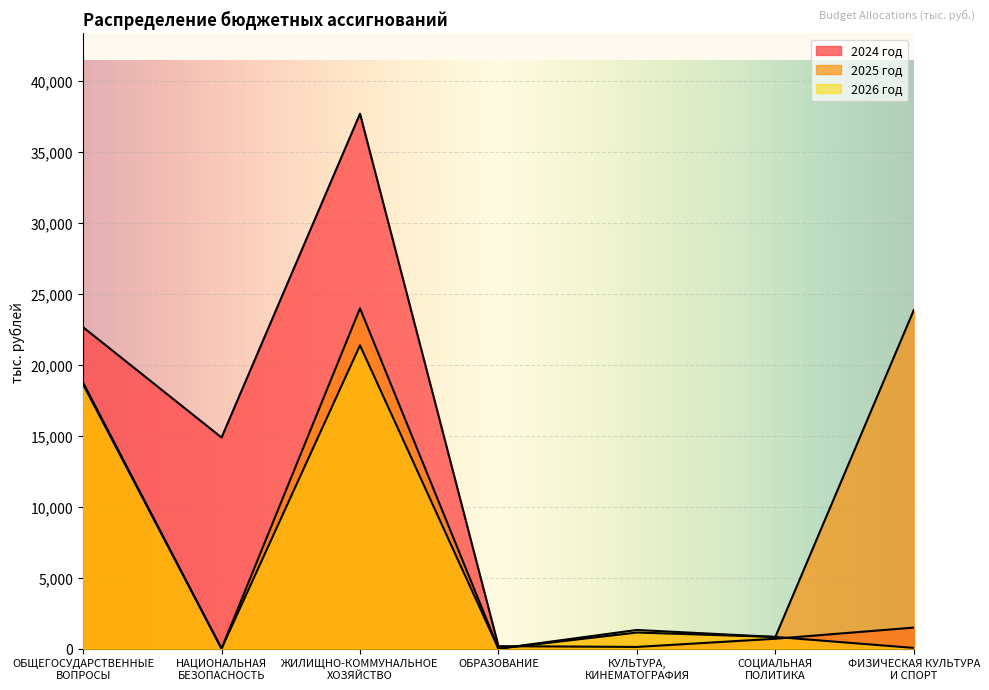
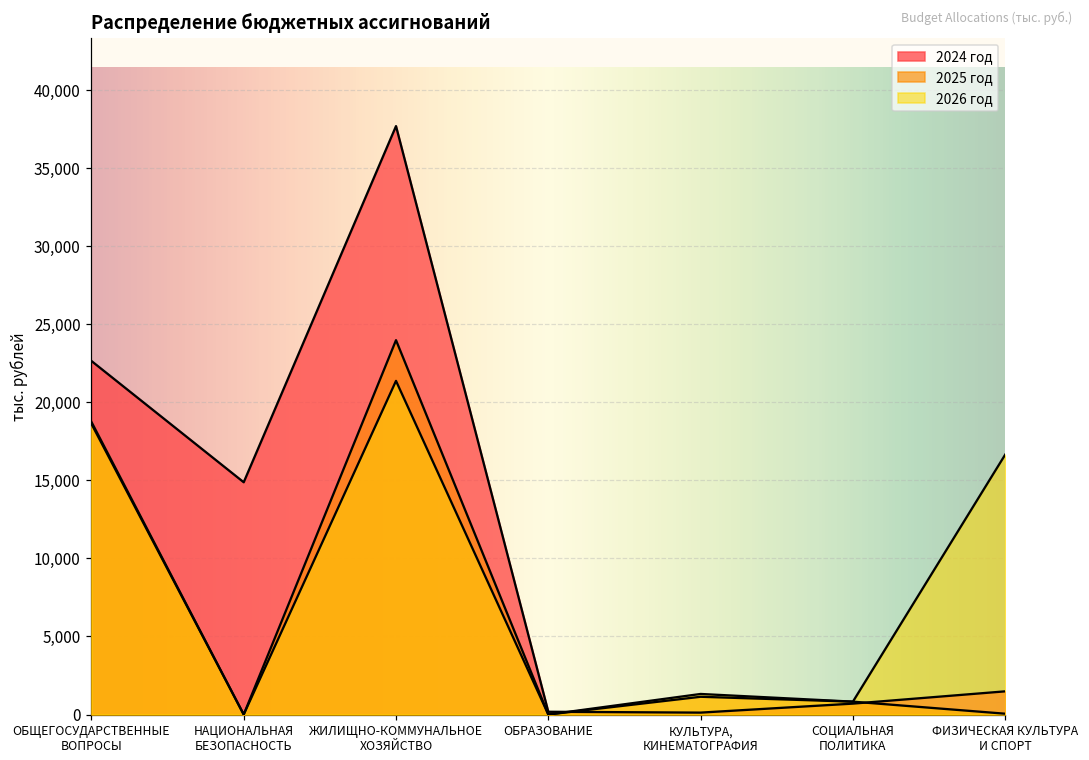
  {
    "2024 год": {
      "ОБЩЕГОСУДАРСТВЕННЫЕ ВОПРОСЫ": "22,700",
      "НАЦИОНАЛЬНАЯ БЕЗОПАСНОСТЬ": "14,900",
      "ЖИЛИЩНО-КОММУНАЛЬНОЕ ХОЗЯЙСТВО": "37,700",
      "КУЛЬТУРА, КИНЕМАТОГРАФИЯ": "100",
      "ФИЗИЧЕСКАЯ КУЛЬТУРА И СПОРТ": "1,500"
    },
    "2025 год": {
      "ЖИЛИЩНО-КОММУНАЛЬНОЕ ХОЗЯЙСТВО": "24,000",
-     "ФИЗИЧЕСКАЯ КУЛЬТУРА И СПОРТ": "23,900"
+     "ФИЗИЧЕСКАЯ КУЛЬТУРА И СПОРТ": "100"
    },
    "2026 год": {
      "ЖИЛИЩНО-КОММУНАЛЬНОЕ ХОЗЯЙСТВО": "21,400",
-     "ФИЗИЧЕСКАЯ КУЛЬТУРА И СПОРТ": "100"
+     "ФИЗИЧЕСКАЯ КУЛЬТУРА И СПОРТ": "16,700"
    }
  }
